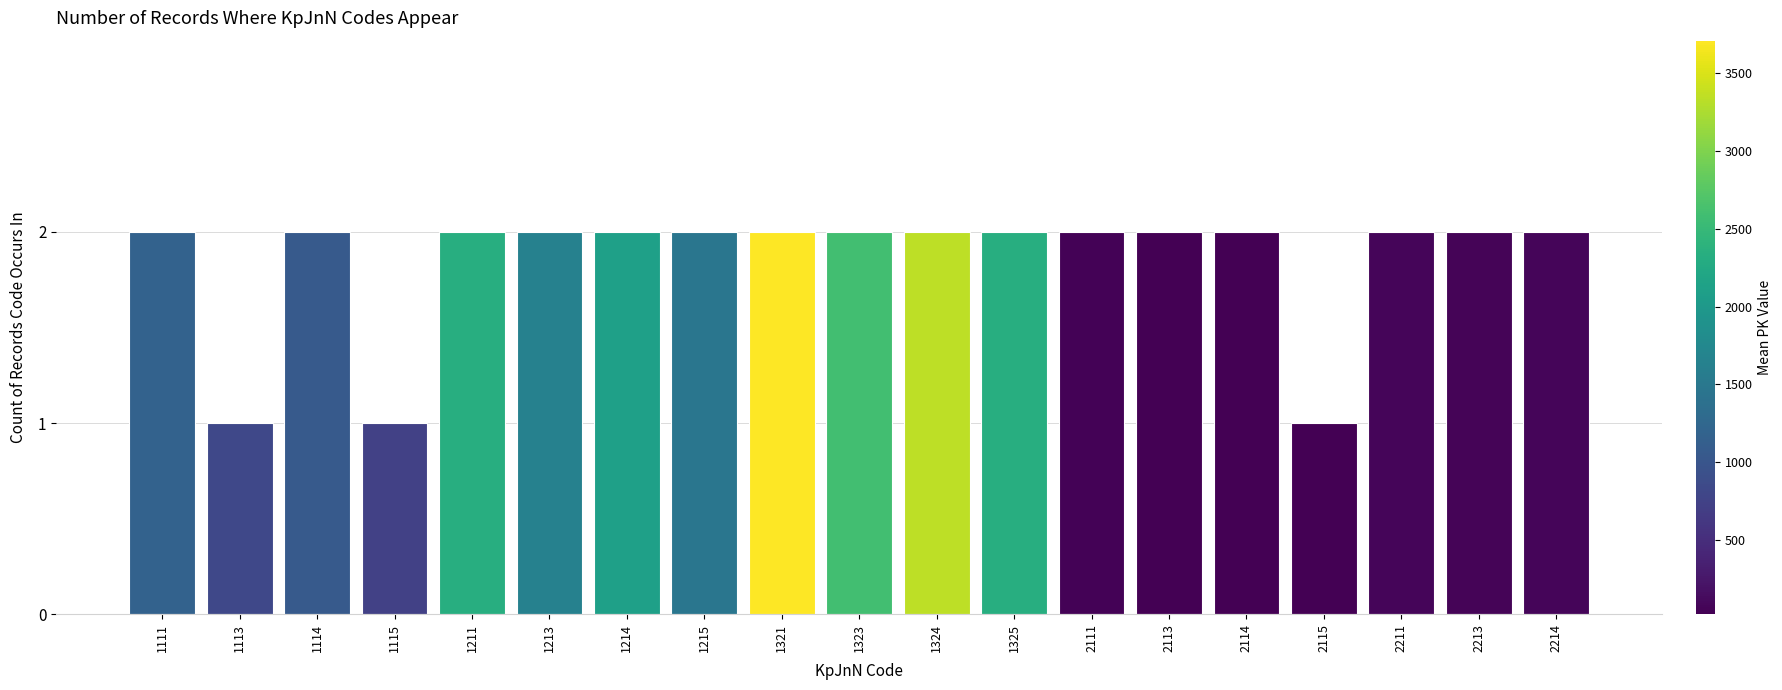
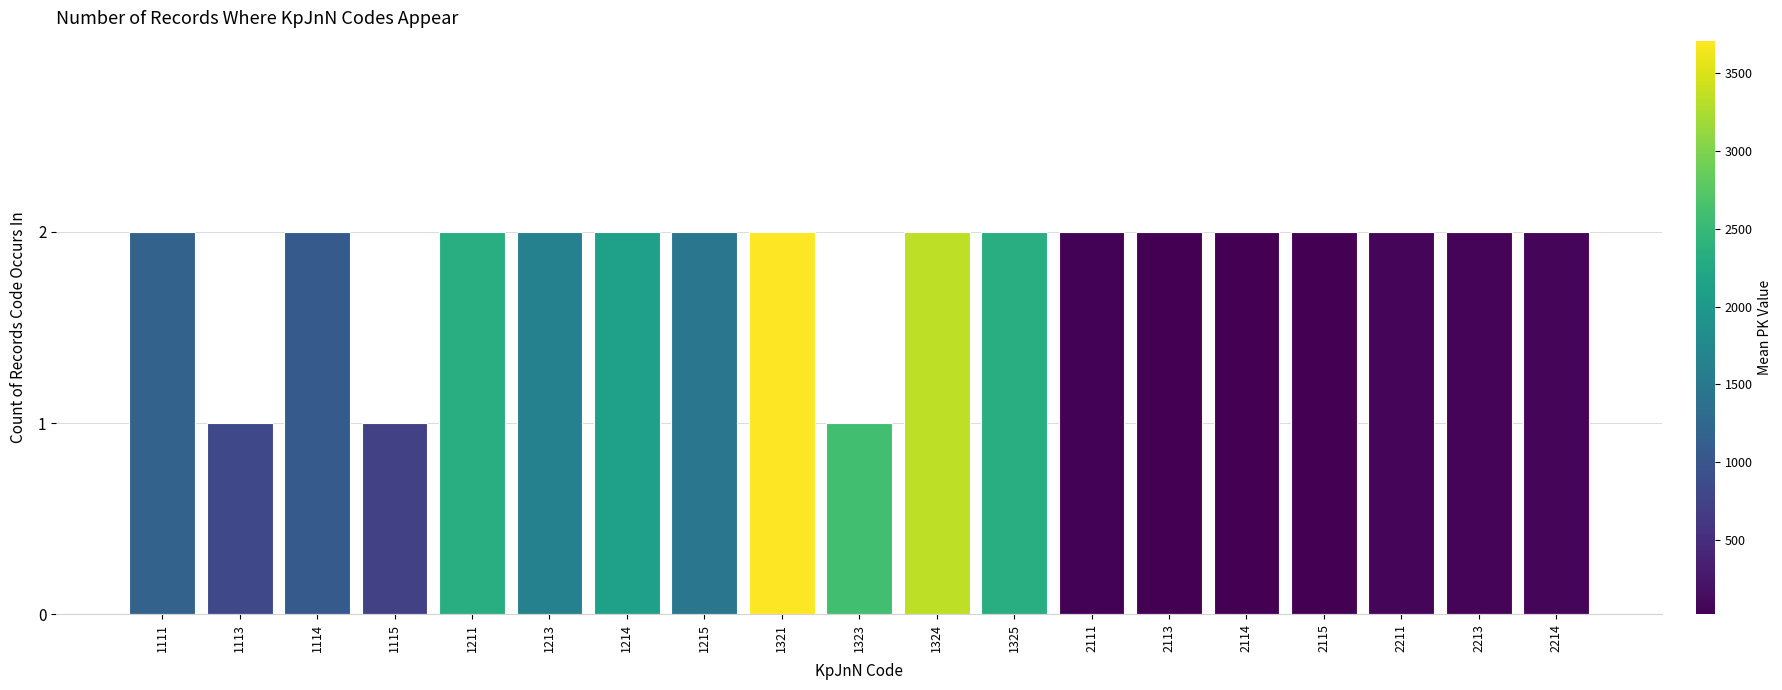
  {
    "1111": 2,
    "1113": 1,
    "1114": 2,
    "1115": 1,
    "1211": 2,
    "1213": 2,
    "1214": 2,
    "1215": 2,
    "1321": 2,
-   "1323": 2,
+   "1323": 1,
    "1324": 2,
    "1325": 2,
    "2111": 2,
    "2113": 2,
    "2114": 2,
-   "2115": 1,
+   "2115": 2,
    "2211": 2,
    "2213": 2,
    "2214": 2
  }
